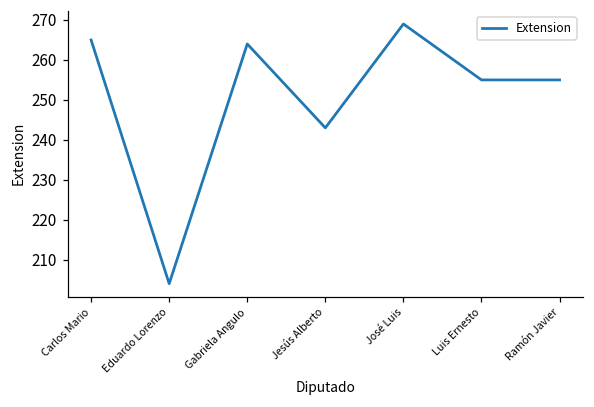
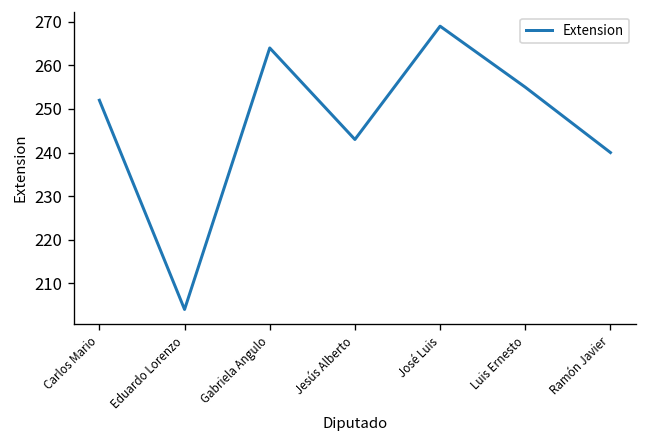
  {
-   "Carlos Mario": 265,
+   "Carlos Mario": 252,
    "Eduardo Lorenzo": 204,
    "Gabriela Angulo": 264,
    "Jesús Alberto": 243,
    "José Luis": 269,
    "Luis Ernesto": 255,
-   "Ramón Javier": 255
+   "Ramón Javier": 240
  }
